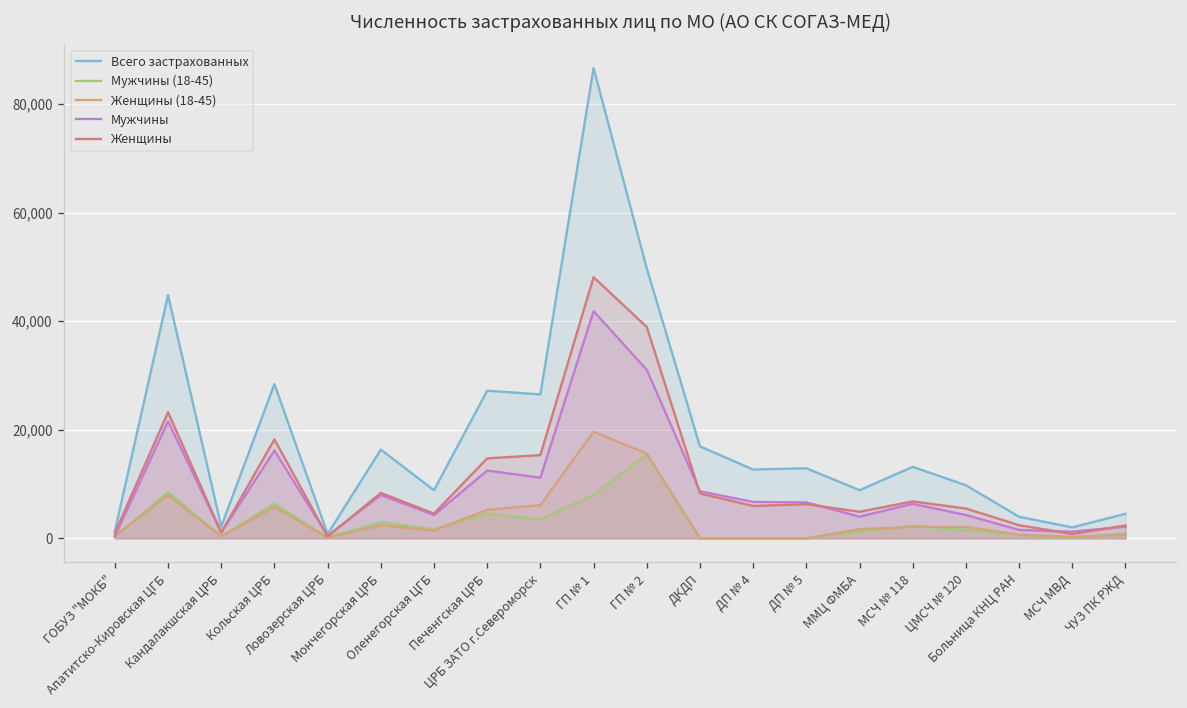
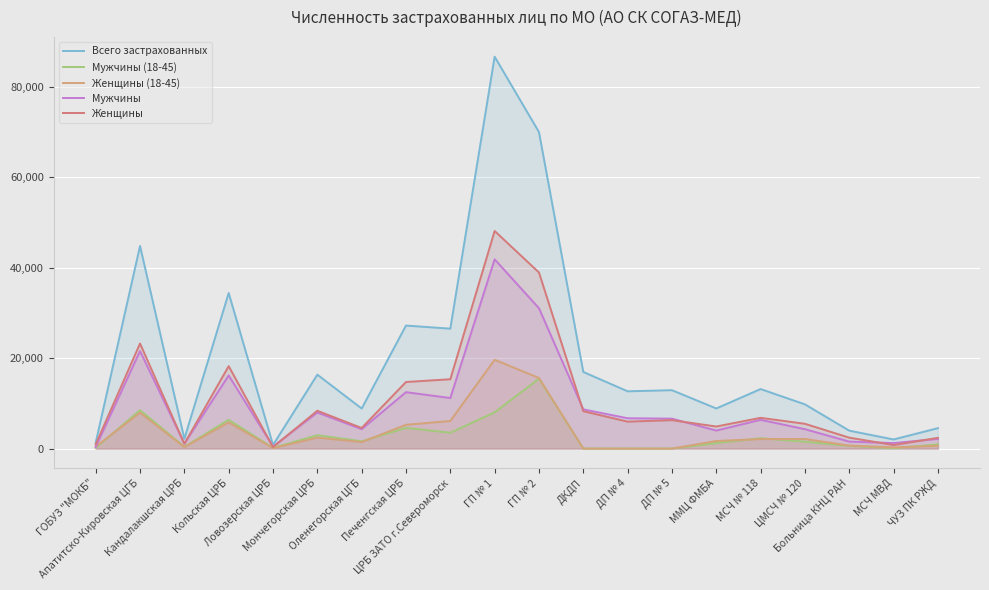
  {
    "Всего застрахованных": {
      "Апатитско-Кировская ЦГБ": "45,000",
      "Кандалакшская ЦРБ": "2,000",
-     "Кольская ЦРБ": "28,000",
+     "Кольская ЦРБ": "34,000",
      "Мончегорская ЦРБ": "16,000",
      "Оленегорская ЦГБ": "9,000",
      "Печенгская ЦРБ": "27,000",
      "ЦРБ ЗАТО г.Североморск": "27,000",
      "ГП № 1": "87,000",
-     "ГП № 2": "50,000",
+     "ГП № 2": "70,000",
      "ДКДП": "17,000",
      "ДП № 4": "13,000",
      "ДП № 5": "13,000",
      "ММЦ ФМБА": "9,000",
      "МСЧ № 118": "13,000",
      "ЦМСЧ № 120": "10,000",
      "Больница КНЦ РАН": "4,000",
      "МСЧ МВД": "2,000",
      "ЧУЗ ПК РЖД": "5,000"
    },
    "Мужчины (18-45)": {
      "Апатитско-Кировская ЦГБ": "9,000",
      "Кольская ЦРБ": "6,000",
      "Печенгская ЦРБ": "5,000",
      "ЦРБ ЗАТО г.Североморск": "4,000",
      "ГП № 1": "8,000",
      "ЦМСЧ № 120": "2,000"
    },
    "Мужчины": {
      "Апатитско-Кировская ЦГБ": "22,000",
      "Кольская ЦРБ": "16,000",
      "Печенгская ЦРБ": "12,000",
      "ЦРБ ЗАТО г.Североморск": "11,000",
      "ГП № 1": "42,000",
      "ГП № 2": "31,000",
      "ДП № 4": "7,000",
      "ММЦ ФМБА": "4,000",
      "ЦМСЧ № 120": "4,000",
      "Больница КНЦ РАН": "2,000"
    }
  }
